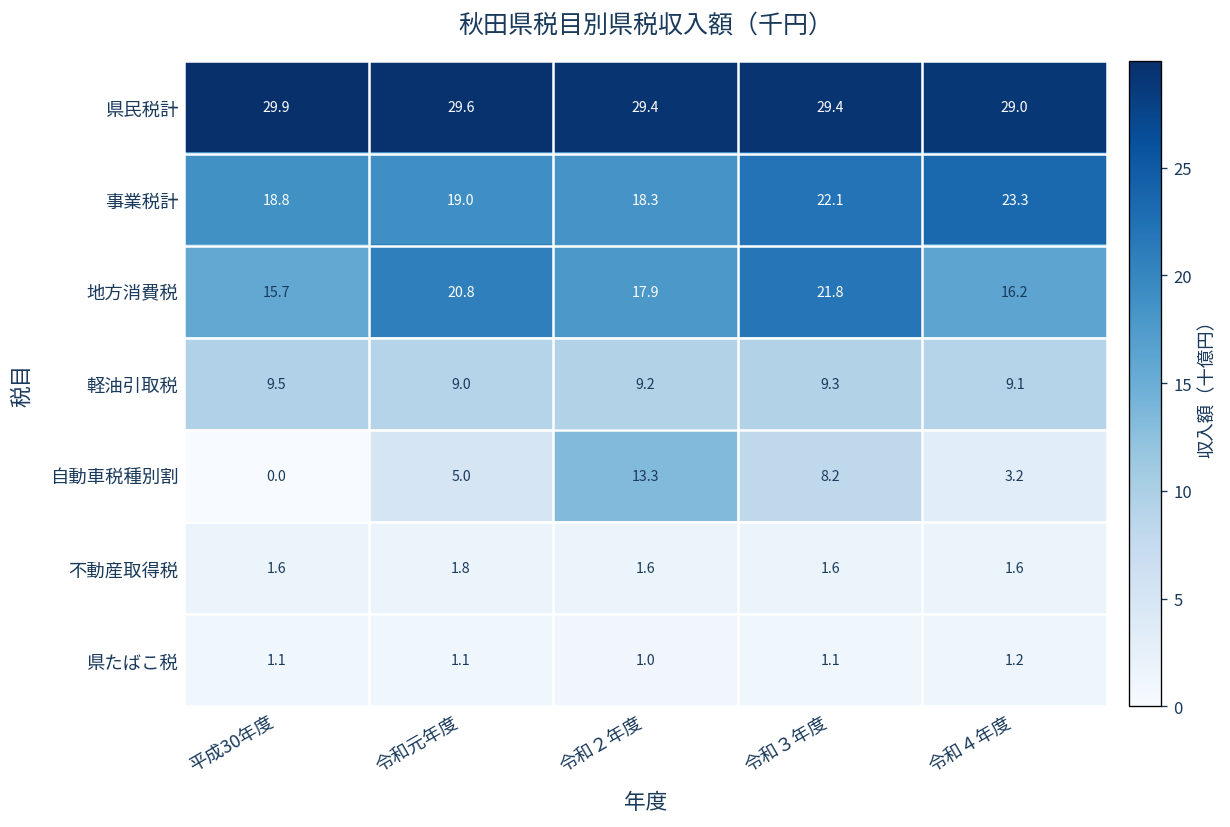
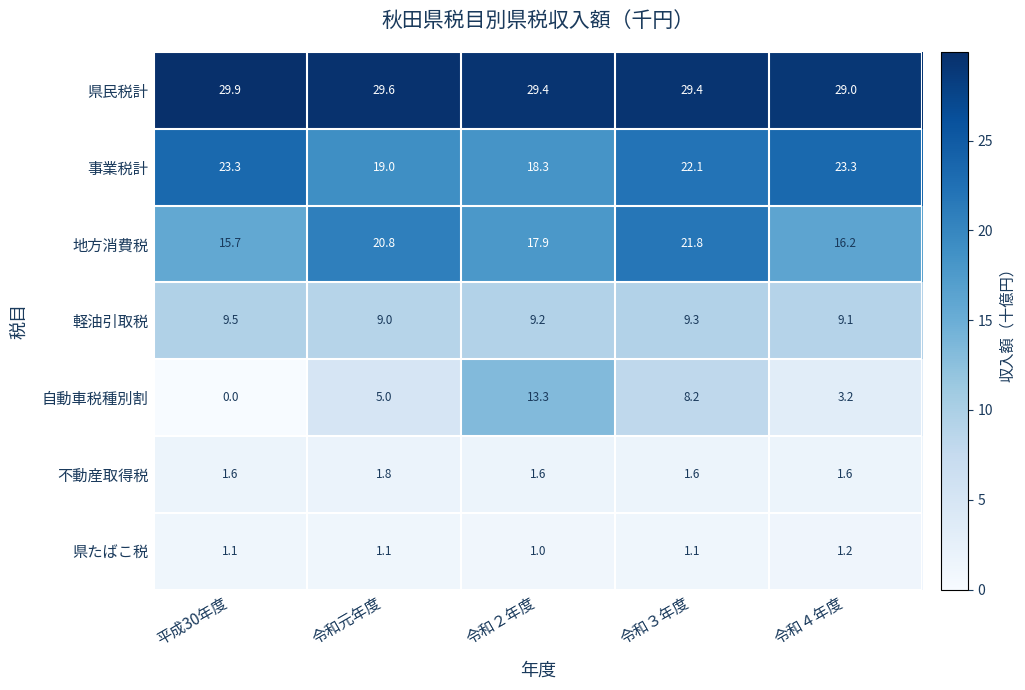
  {
    "県民税計": {
      "平成30年度": 29.9,
      "令和元年度": 29.6,
      "令和２年度": 29.4,
      "令和３年度": 29.4,
      "令和４年度": 29.0
    },
    "事業税計": {
-     "平成30年度": 18.8,
+     "平成30年度": 23.3,
      "令和元年度": 19.0,
      "令和２年度": 18.3,
      "令和３年度": 22.1,
      "令和４年度": 23.3
    },
    "地方消費税": {
      "平成30年度": 15.7,
      "令和元年度": 20.8,
      "令和２年度": 17.9,
      "令和３年度": 21.8,
      "令和４年度": 16.2
    },
    "軽油引取税": {
      "平成30年度": 9.5,
      "令和元年度": 9.0,
      "令和２年度": 9.2,
      "令和３年度": 9.3,
      "令和４年度": 9.1
    },
    "自動車税種別割": {
      "平成30年度": 0.0,
      "令和元年度": 5.0,
      "令和２年度": 13.3,
      "令和３年度": 8.2,
      "令和４年度": 3.2
    },
    "不動産取得税": {
      "平成30年度": 1.6,
      "令和元年度": 1.8,
      "令和２年度": 1.6,
      "令和３年度": 1.6,
      "令和４年度": 1.6
    },
    "県たばこ税": {
      "平成30年度": 1.1,
      "令和元年度": 1.1,
      "令和２年度": 1.0,
      "令和３年度": 1.1,
      "令和４年度": 1.2
    }
  }
